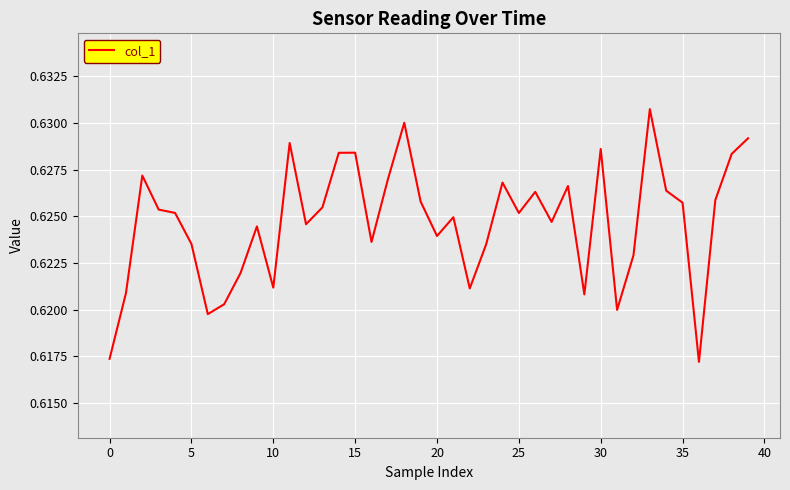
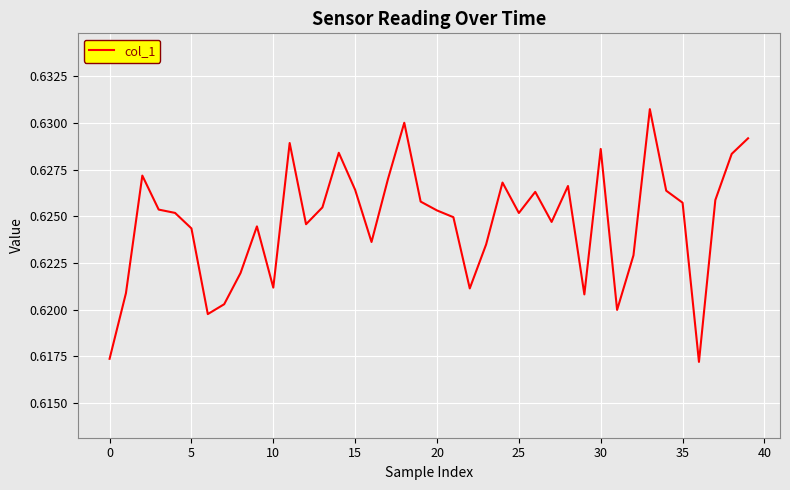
  {
    "0": 0.6174,
-   "5": 0.6235,
+   "5": 0.6243,
    "10": 0.6212,
-   "15": 0.6284,
-   "20": 0.6239,
+   "15": 0.6264,
+   "20": 0.6253,
    "25": 0.6252,
    "30": 0.6286,
    "35": 0.6257
  }
